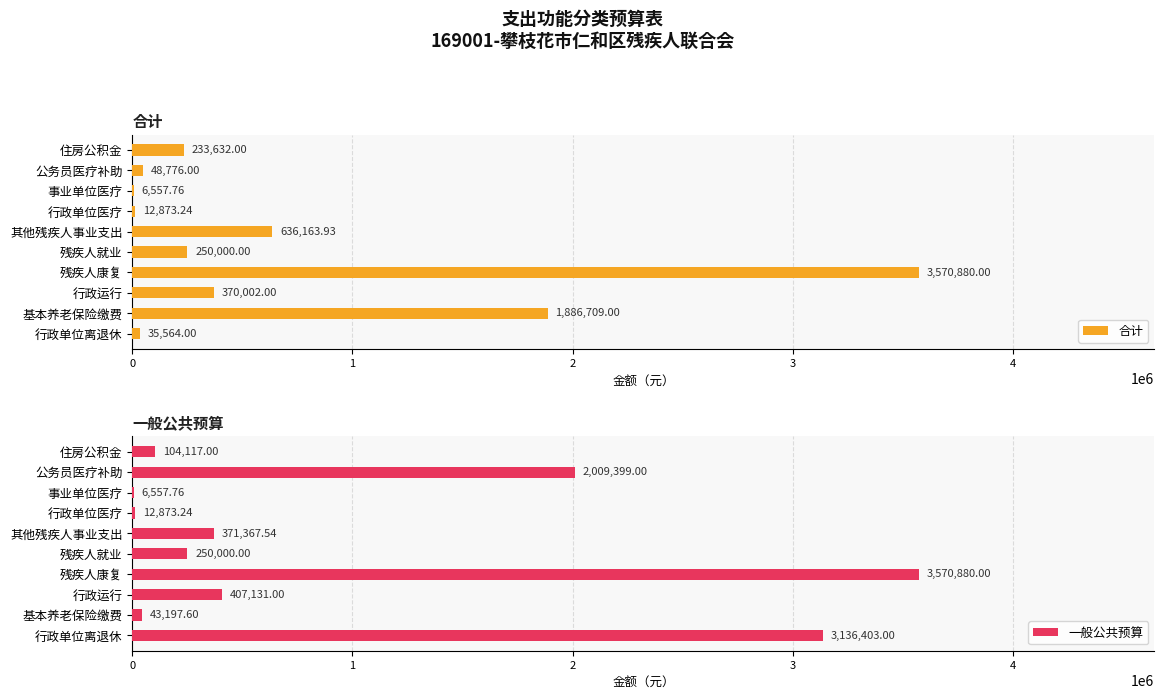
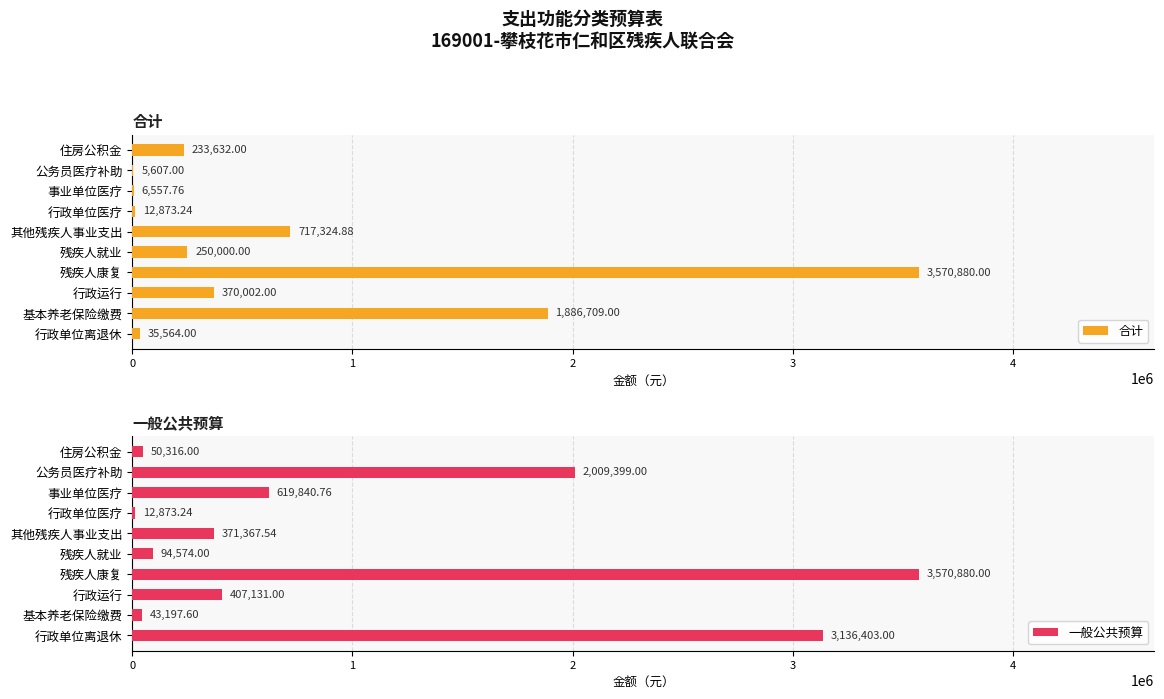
  {
    "合计": {
      "住房公积金": "233,632.00",
-     "公务员医疗补助": "48,776.00",
+     "公务员医疗补助": "5,607.00",
      "事业单位医疗": "6,557.76",
      "行政单位医疗": "12,873.24",
-     "其他残疾人事业支出": "636,163.93",
+     "其他残疾人事业支出": "717,324.88",
      "残疾人就业": "250,000.00",
      "残疾人康复": "3,570,880.00",
      "行政运行": "370,002.00",
      "基本养老保险缴费": "1,886,709.00",
      "行政单位离退休": "35,564.00"
    },
    "一般公共预算": {
-     "住房公积金": "104,117.00",
+     "住房公积金": "50,316.00",
      "公务员医疗补助": "2,009,399.00",
-     "事业单位医疗": "6,557.76",
+     "事业单位医疗": "619,840.76",
      "行政单位医疗": "12,873.24",
      "其他残疾人事业支出": "371,367.54",
-     "残疾人就业": "250,000.00",
+     "残疾人就业": "94,574.00",
      "残疾人康复": "3,570,880.00",
      "行政运行": "407,131.00",
      "基本养老保险缴费": "43,197.60",
      "行政单位离退休": "3,136,403.00"
    }
  }
